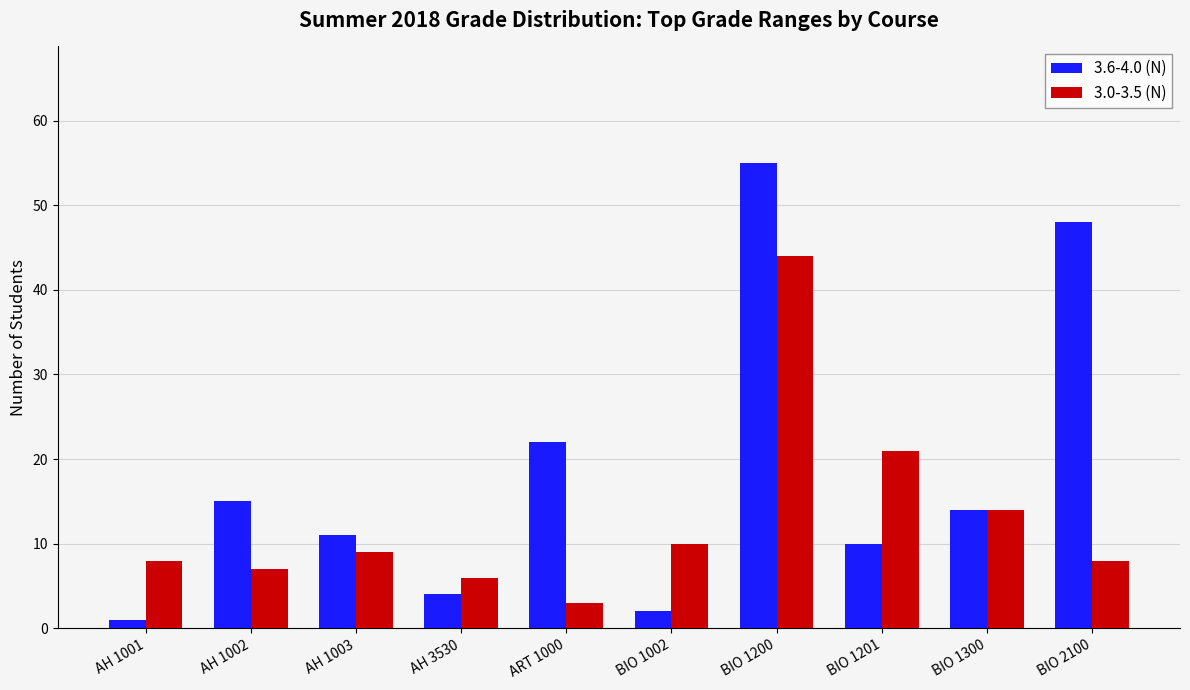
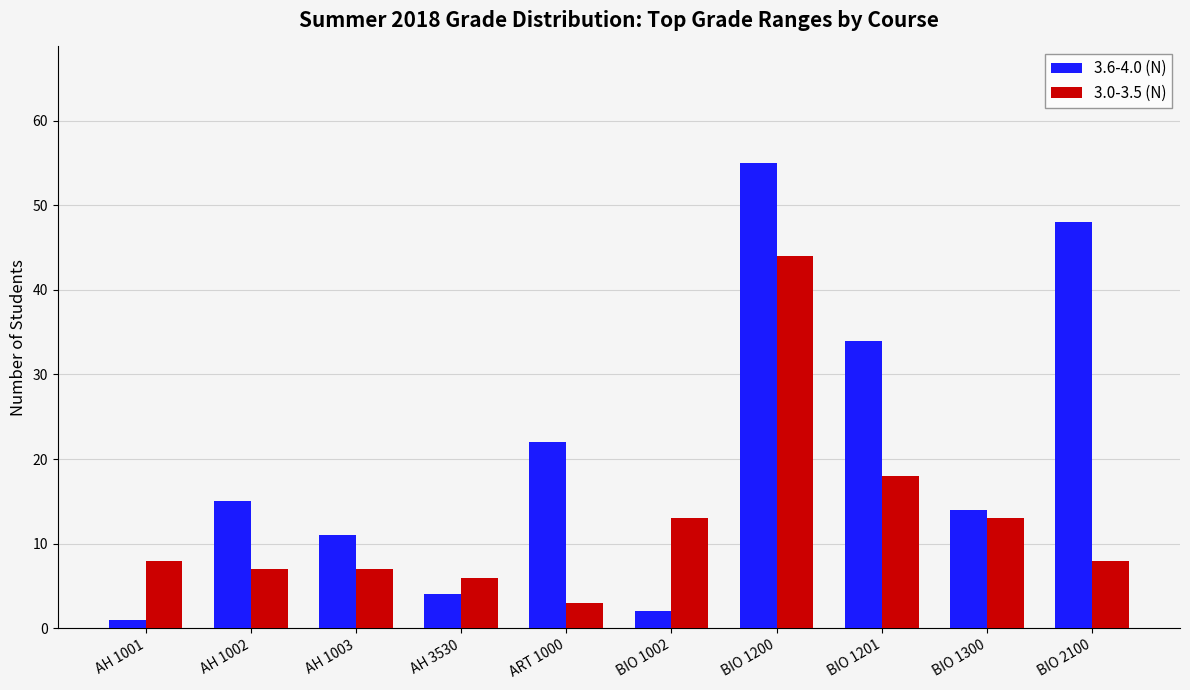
  {
    "3.6-4.0 (N)": {
      "AH 1001": 1,
      "AH 1002": 15,
      "AH 1003": 11,
      "AH 3530": 4,
      "ART 1000": 22,
      "BIO 1002": 2,
      "BIO 1200": 55,
-     "BIO 1201": 10,
+     "BIO 1201": 34,
      "BIO 1300": 14,
      "BIO 2100": 48
    },
    "3.0-3.5 (N)": {
      "AH 1001": 8,
      "AH 1002": 7,
-     "AH 1003": 9,
+     "AH 1003": 7,
      "AH 3530": 6,
      "ART 1000": 3,
-     "BIO 1002": 10,
+     "BIO 1002": 13,
      "BIO 1200": 44,
-     "BIO 1201": 21,
-     "BIO 1300": 14,
+     "BIO 1201": 18,
+     "BIO 1300": 13,
      "BIO 2100": 8
    }
  }
